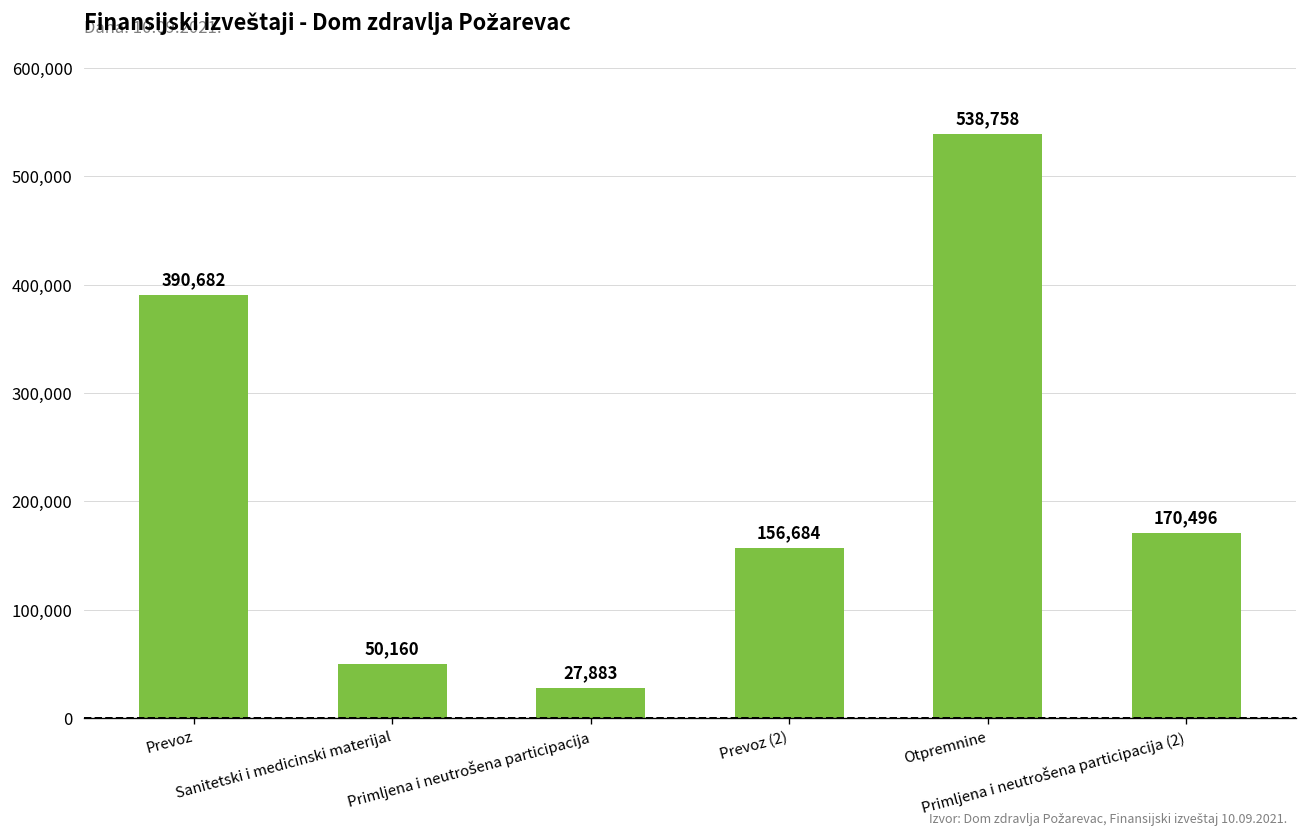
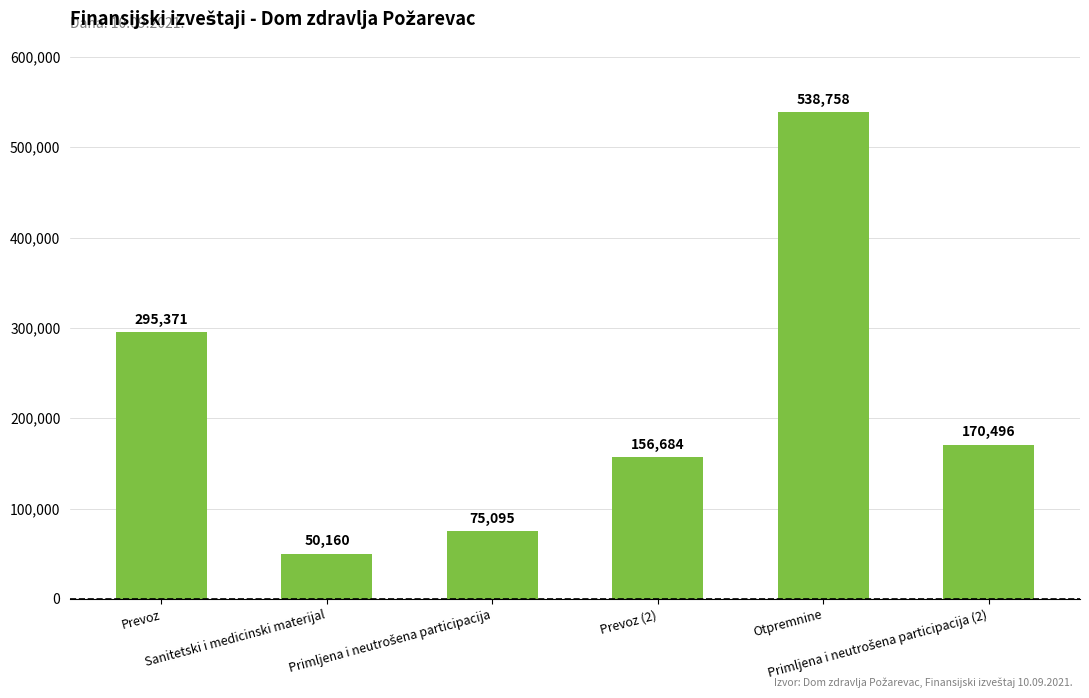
  {
-   "Prevoz": "390,682",
+   "Prevoz": "295,371",
    "Sanitetski i medicinski materijal": "50,160",
-   "Primljena i neutrošena participacija": "27,883",
+   "Primljena i neutrošena participacija": "75,095",
    "Prevoz (2)": "156,684",
    "Otpremnine": "538,758",
    "Primljena i neutrošena participacija (2)": "170,496"
  }
